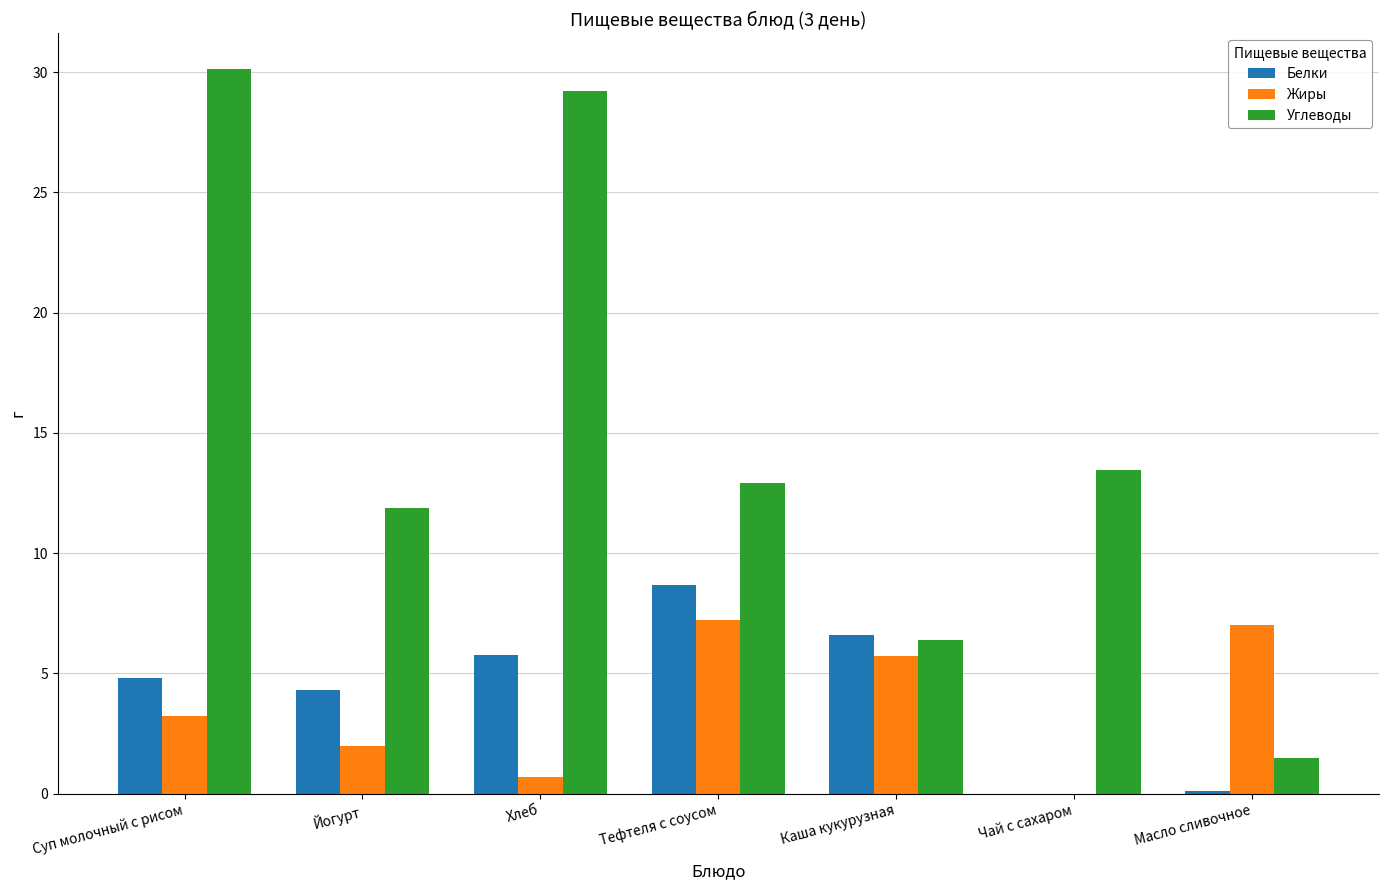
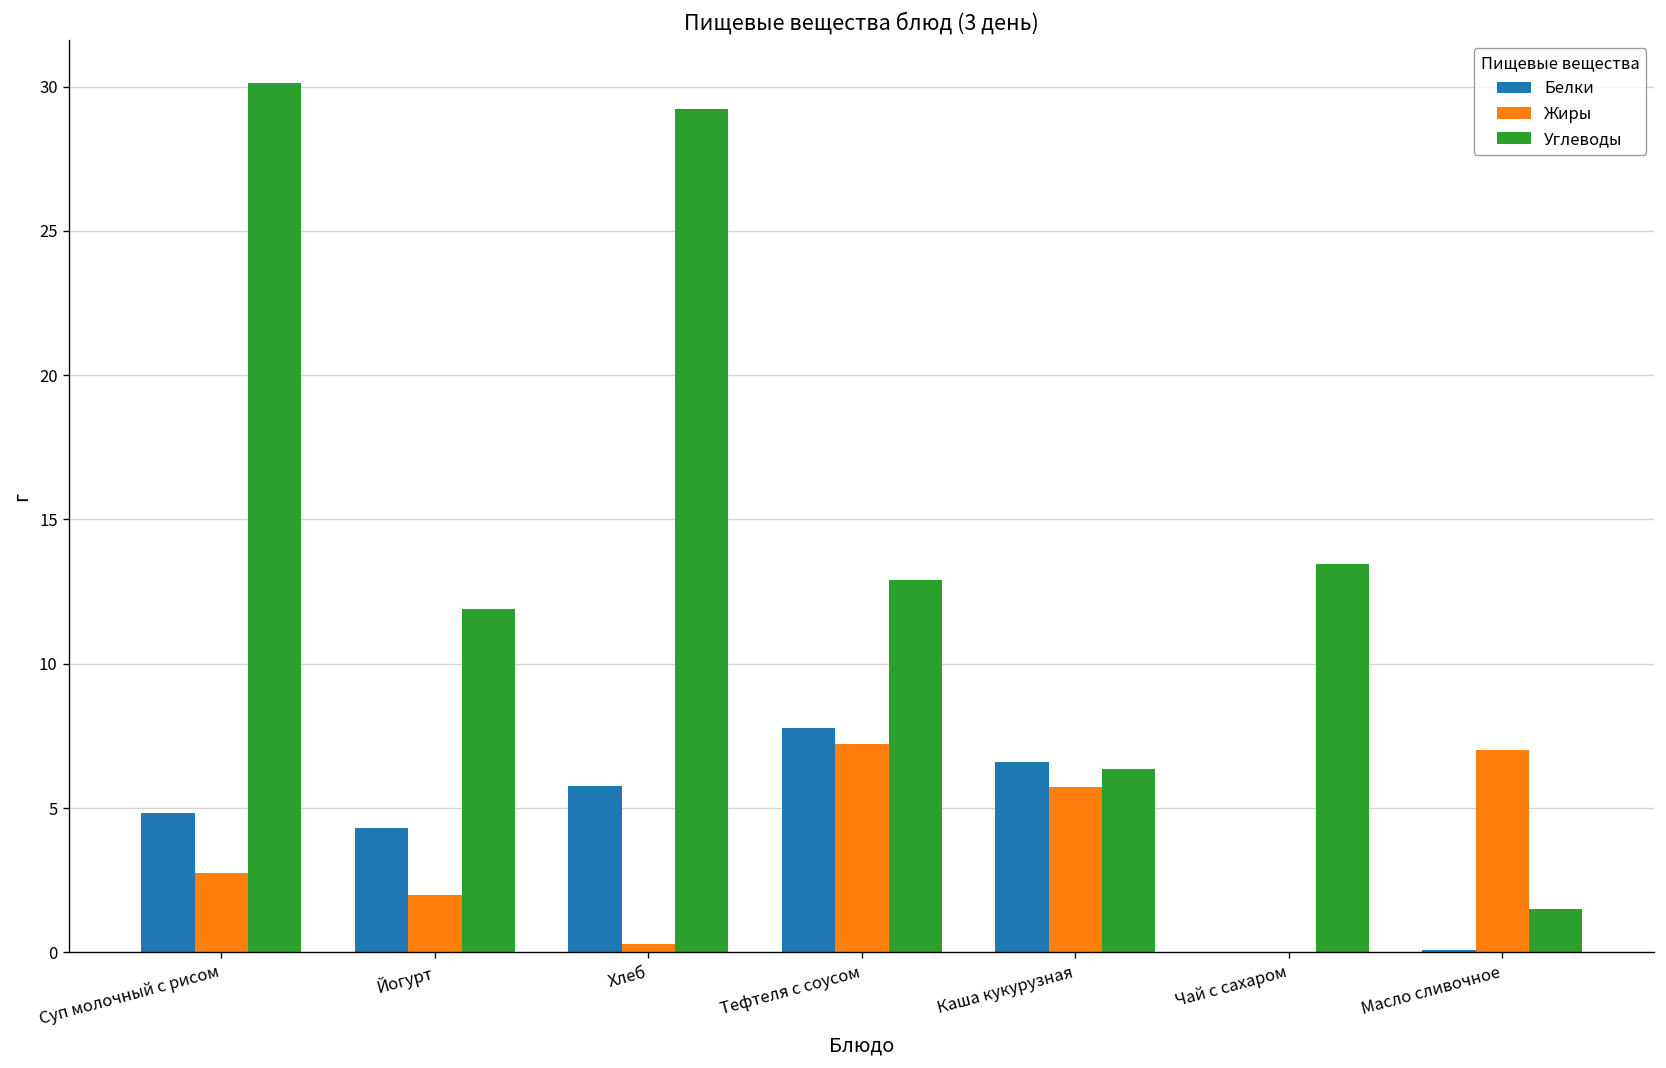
  {
    "Белки": {
      "Суп молочный с рисом": 4.8,
      "Йогурт": 4.3,
      "Хлеб": 5.8,
-     "Тефтеля с соусом": 8.7,
+     "Тефтеля с соусом": 7.8,
      "Каша кукурузная": 6.6,
      "Чай с сахаром": 0.0
    },
    "Жиры": {
-     "Суп молочный с рисом": 3.2,
+     "Суп молочный с рисом": 2.7,
      "Йогурт": 2.0,
-     "Хлеб": 0.7,
+     "Хлеб": 0.3,
      "Тефтеля с соусом": 7.2,
      "Каша кукурузная": 5.7,
      "Чай с сахаром": 0.0,
      "Масло сливочное": 7.0
    },
    "Углеводы": {
      "Суп молочный с рисом": 30.1,
      "Йогурт": 11.9,
      "Хлеб": 29.2,
      "Тефтеля с соусом": 12.9,
      "Каша кукурузная": 6.4,
      "Чай с сахаром": 13.5,
      "Масло сливочное": 1.5
    }
  }
